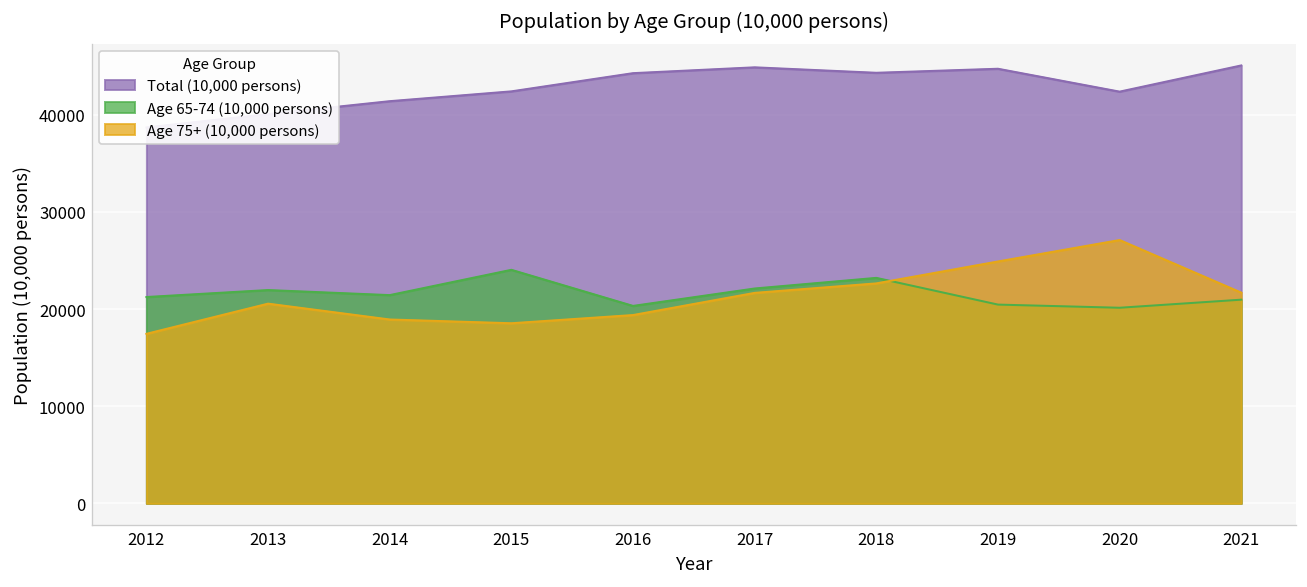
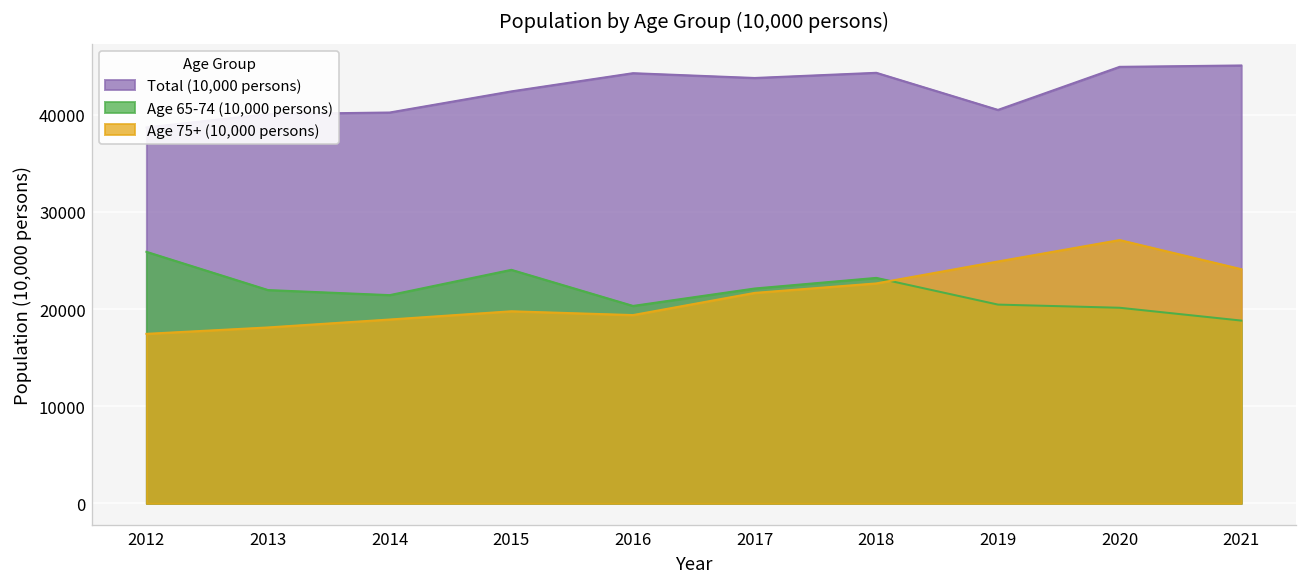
  {
    "Total (10,000 persons)": {
-     "2014": 41000,
+     "2014": 40000,
      "2015": 42000,
      "2016": 44000,
-     "2017": 45000,
+     "2017": 44000,
      "2018": 44000,
-     "2019": 45000,
-     "2020": 42000,
+     "2019": 41000,
+     "2020": 45000,
      "2021": 45000
    },
    "Age 65-74 (10,000 persons)": {
-     "2012": 21000,
+     "2012": 26000,
      "2013": 22000,
      "2014": 21000,
      "2015": 24000,
      "2016": 20000,
      "2017": 22000,
      "2018": 23000,
      "2019": 20000,
      "2020": 20000,
-     "2021": 21000
+     "2021": 19000
    },
    "Age 75+ (10,000 persons)": {
      "2012": 17000,
-     "2013": 21000,
+     "2013": 18000,
      "2014": 19000,
-     "2015": 19000,
+     "2015": 20000,
      "2016": 19000,
      "2017": 22000,
      "2018": 23000,
      "2019": 25000,
      "2020": 27000,
-     "2021": 22000
+     "2021": 24000
    }
  }
